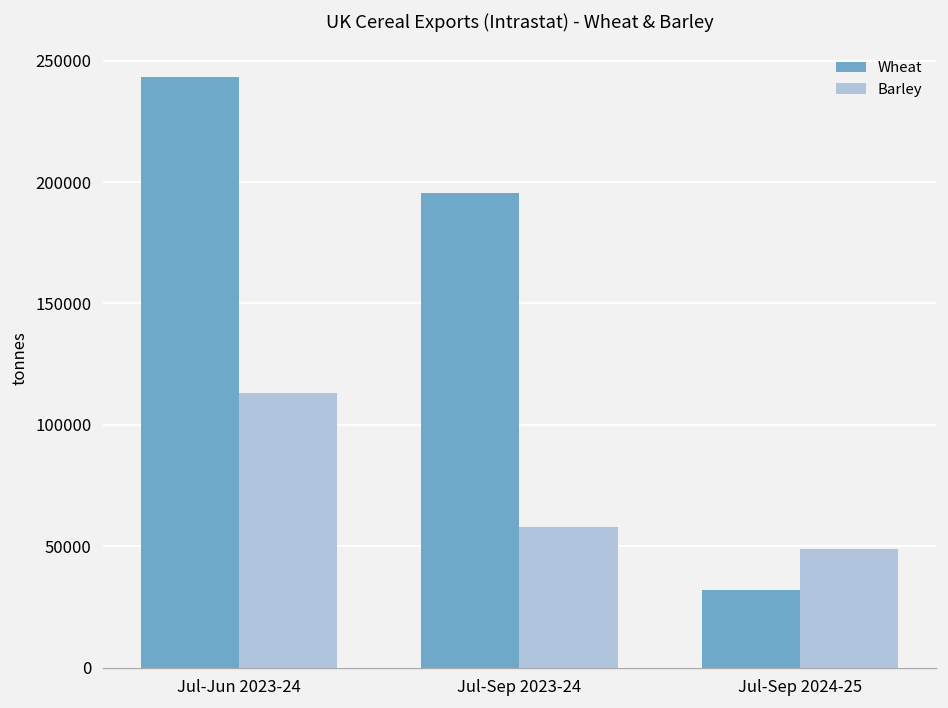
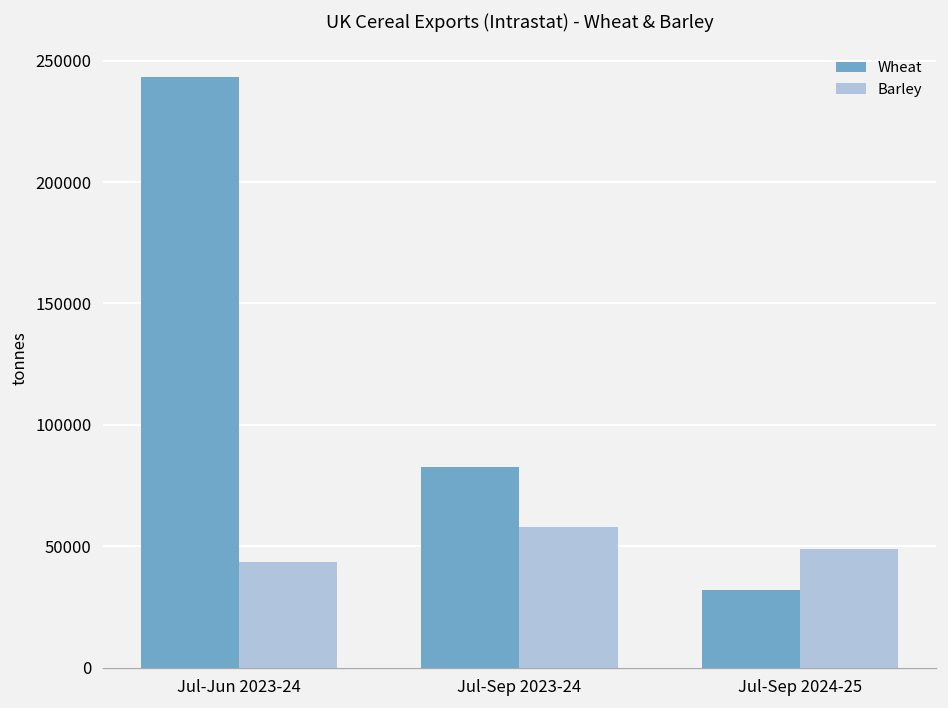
  {
    "Wheat": {
      "Jul-Jun 2023-24": 243000,
-     "Jul-Sep 2023-24": 196000,
+     "Jul-Sep 2023-24": 83000,
      "Jul-Sep 2024-25": 32000
    },
    "Barley": {
-     "Jul-Jun 2023-24": 113000,
+     "Jul-Jun 2023-24": 44000,
      "Jul-Sep 2023-24": 58000,
      "Jul-Sep 2024-25": 49000
    }
  }
